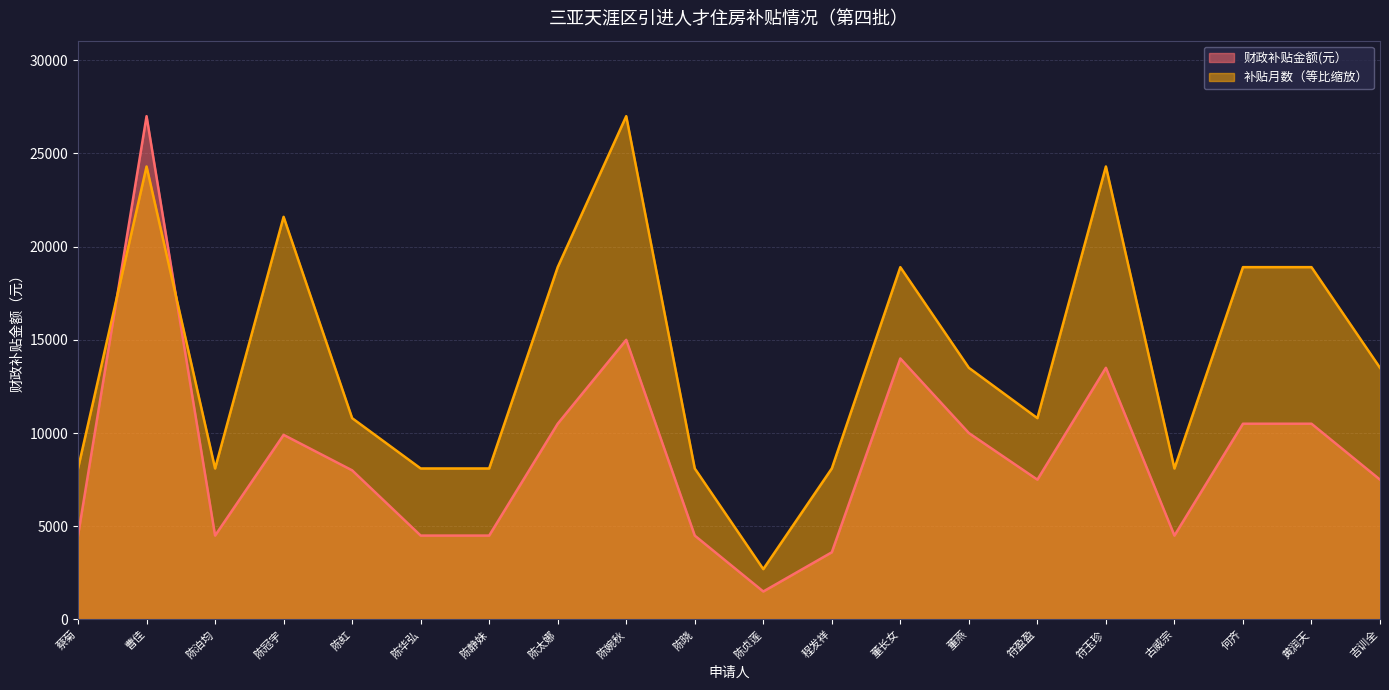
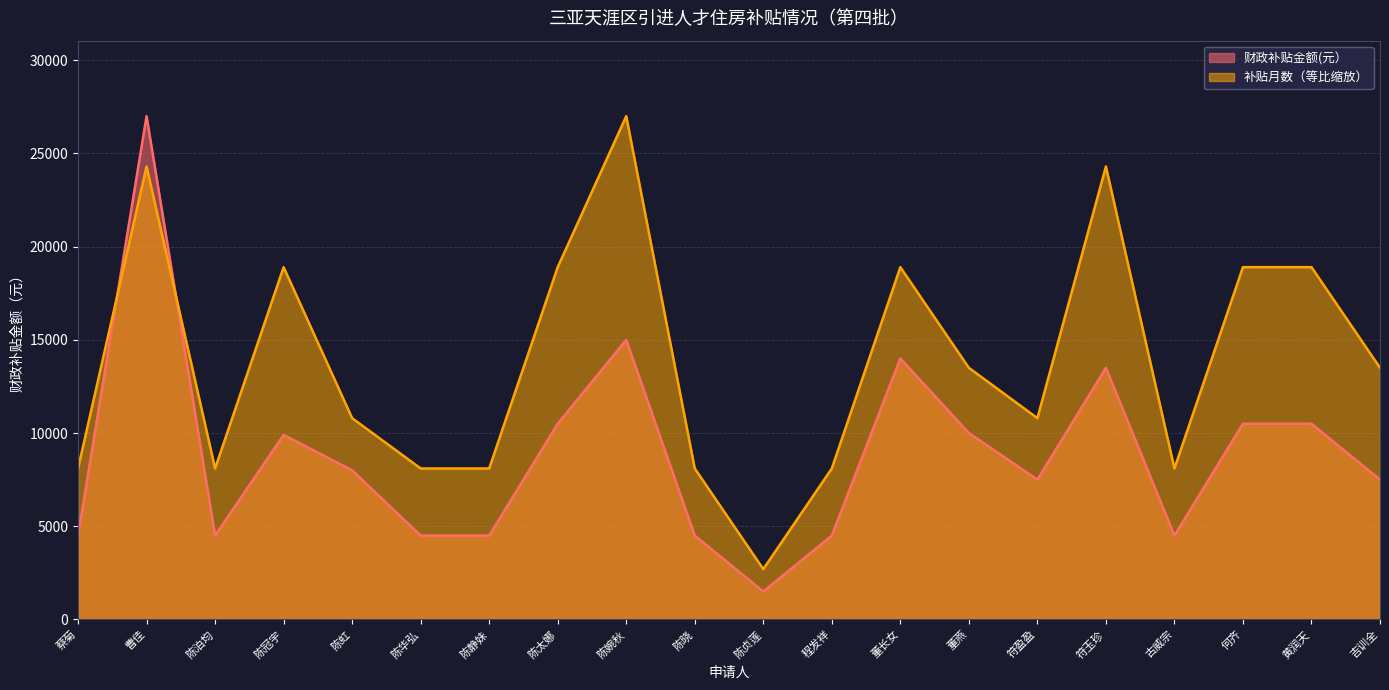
  {
    "财政补贴金额(元）": {
      "蔡菊": 4500,
      "曹佳": 27000,
      "陈泊均": 4500,
      "陈冠宇": 9900,
      "陈虹": 8000,
      "陈华弘": 4500,
      "陈静妹": 4500,
      "陈太娜": 10500,
      "陈婉秋": 15000,
      "陈晓": 4500,
      "陈贞莲": 1500,
-     "程发祥": 3600,
+     "程发祥": 4500,
      "董长女": 14000,
      "董燕": 10000,
      "符盈盈": 7500,
      "符玉珍": 13500,
      "古威宗": 4500,
      "何齐": 10500,
      "黄润天": 10500,
      "吉训全": 7500
    },
    "补贴月数（等比缩放）": {
      "蔡菊": 8100,
      "曹佳": 24300,
      "陈泊均": 8100,
-     "陈冠宇": 21600,
+     "陈冠宇": 18900,
      "陈虹": 10800,
      "陈华弘": 8100,
      "陈静妹": 8100,
      "陈太娜": 18900,
      "陈婉秋": 27000,
      "陈晓": 8100,
      "陈贞莲": 2700,
      "程发祥": 8100,
      "董长女": 18900,
      "董燕": 13500,
      "符盈盈": 10800,
      "符玉珍": 24300,
      "古威宗": 8100,
      "何齐": 18900,
      "黄润天": 18900,
      "吉训全": 13500
    }
  }
